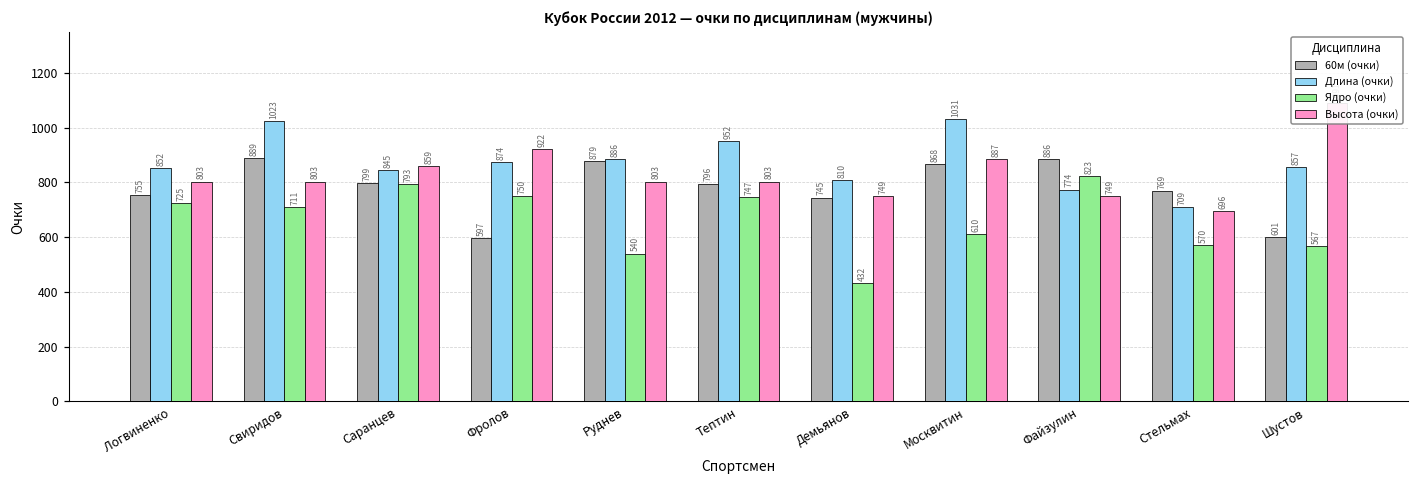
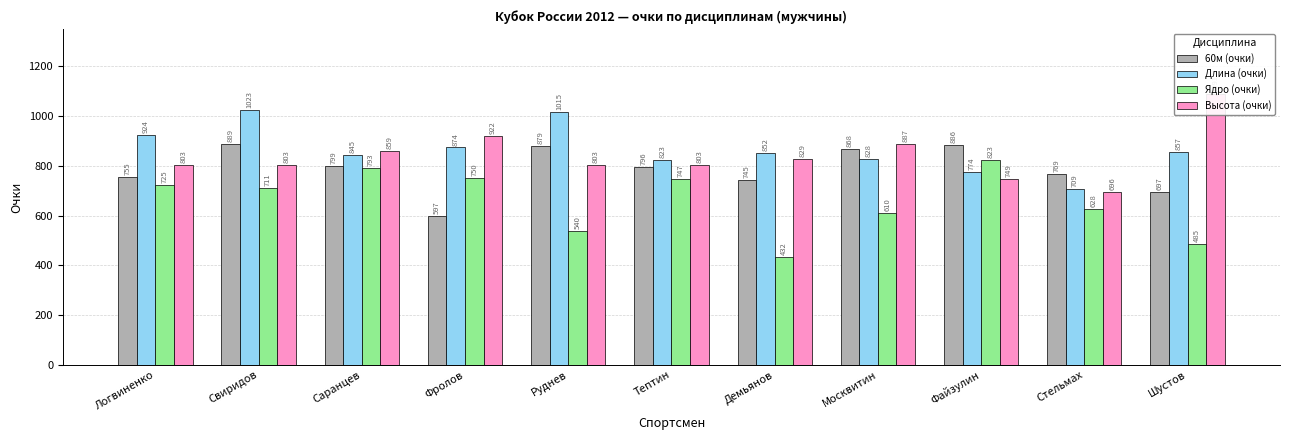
  {
    "60м (очки)": {
      "Логвиненко": 755,
      "Свиридов": 889,
      "Саранцев": 799,
      "Фролов": 597,
      "Руднев": 879,
      "Тептин": 796,
      "Демьянов": 745,
      "Москвитин": 868,
      "Файзулин": 886,
      "Стельмах": 769,
-     "Шустов": 601
+     "Шустов": 697
    },
    "Длина (очки)": {
-     "Логвиненко": 852,
+     "Логвиненко": 924,
      "Свиридов": 1023,
      "Саранцев": 845,
      "Фролов": 874,
-     "Руднев": 886,
-     "Тептин": 952,
-     "Демьянов": 810,
-     "Москвитин": 1031,
+     "Руднев": 1015,
+     "Тептин": 823,
+     "Демьянов": 852,
+     "Москвитин": 828,
      "Файзулин": 774,
      "Стельмах": 709,
      "Шустов": 857
    },
    "Ядро (очки)": {
      "Логвиненко": 725,
      "Свиридов": 711,
      "Саранцев": 793,
      "Фролов": 750,
      "Руднев": 540,
      "Тептин": 747,
      "Демьянов": 432,
      "Москвитин": 610,
      "Файзулин": 823,
-     "Стельмах": 570,
-     "Шустов": 567
+     "Стельмах": 628,
+     "Шустов": 485
    },
    "Высота (очки)": {
      "Логвиненко": 803,
      "Свиридов": 803,
      "Саранцев": 859,
      "Фролов": 922,
      "Руднев": 803,
      "Тептин": 803,
-     "Демьянов": 749,
+     "Демьянов": 829,
      "Москвитин": 887,
      "Файзулин": 749,
      "Стельмах": 696
    }
  }
